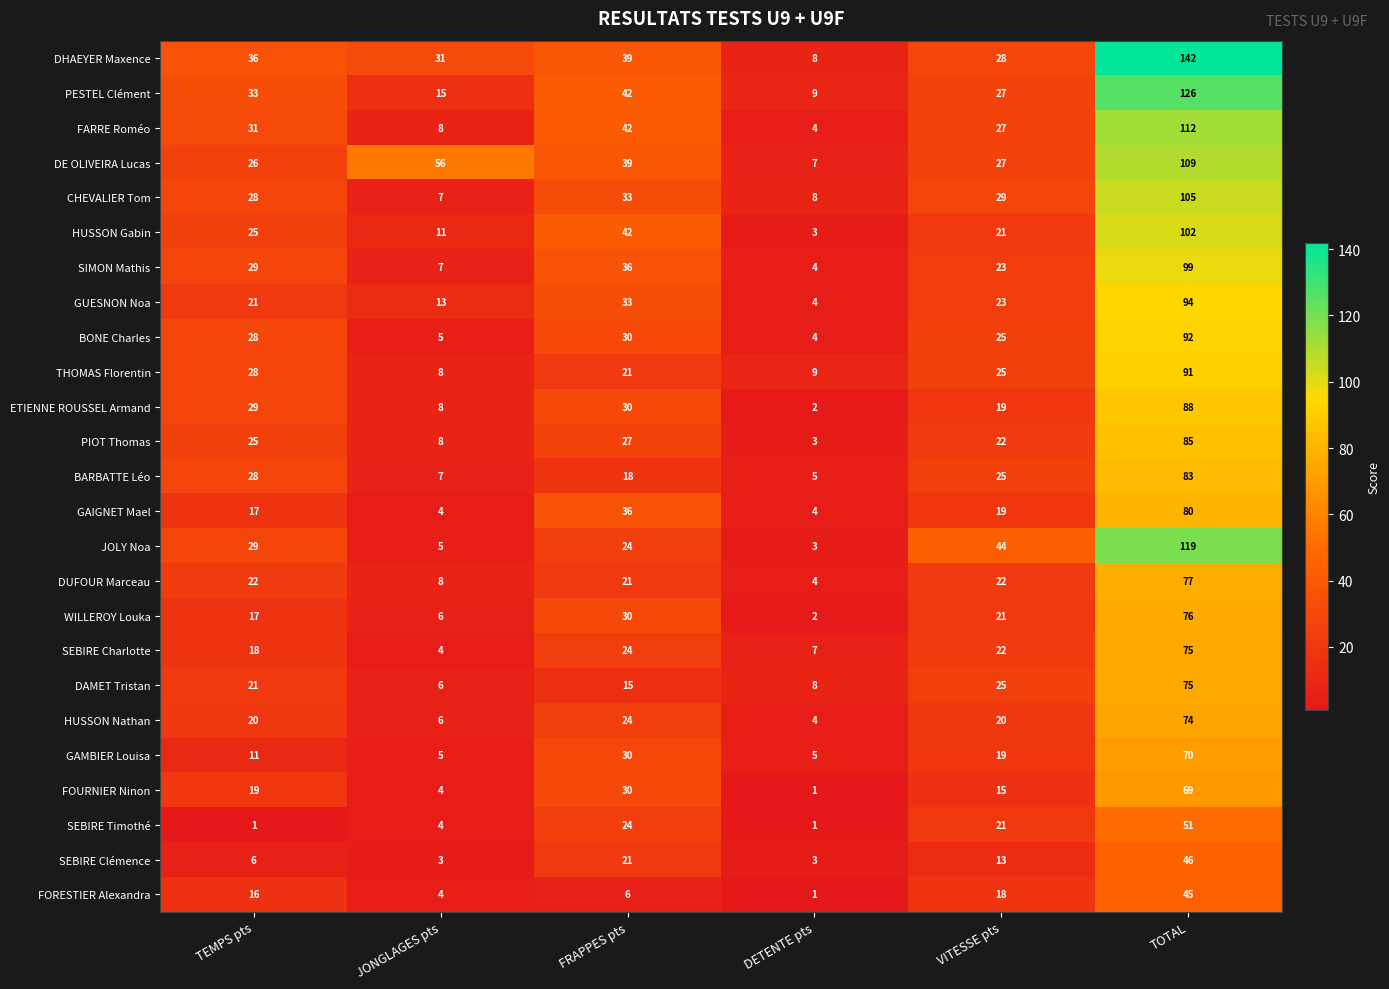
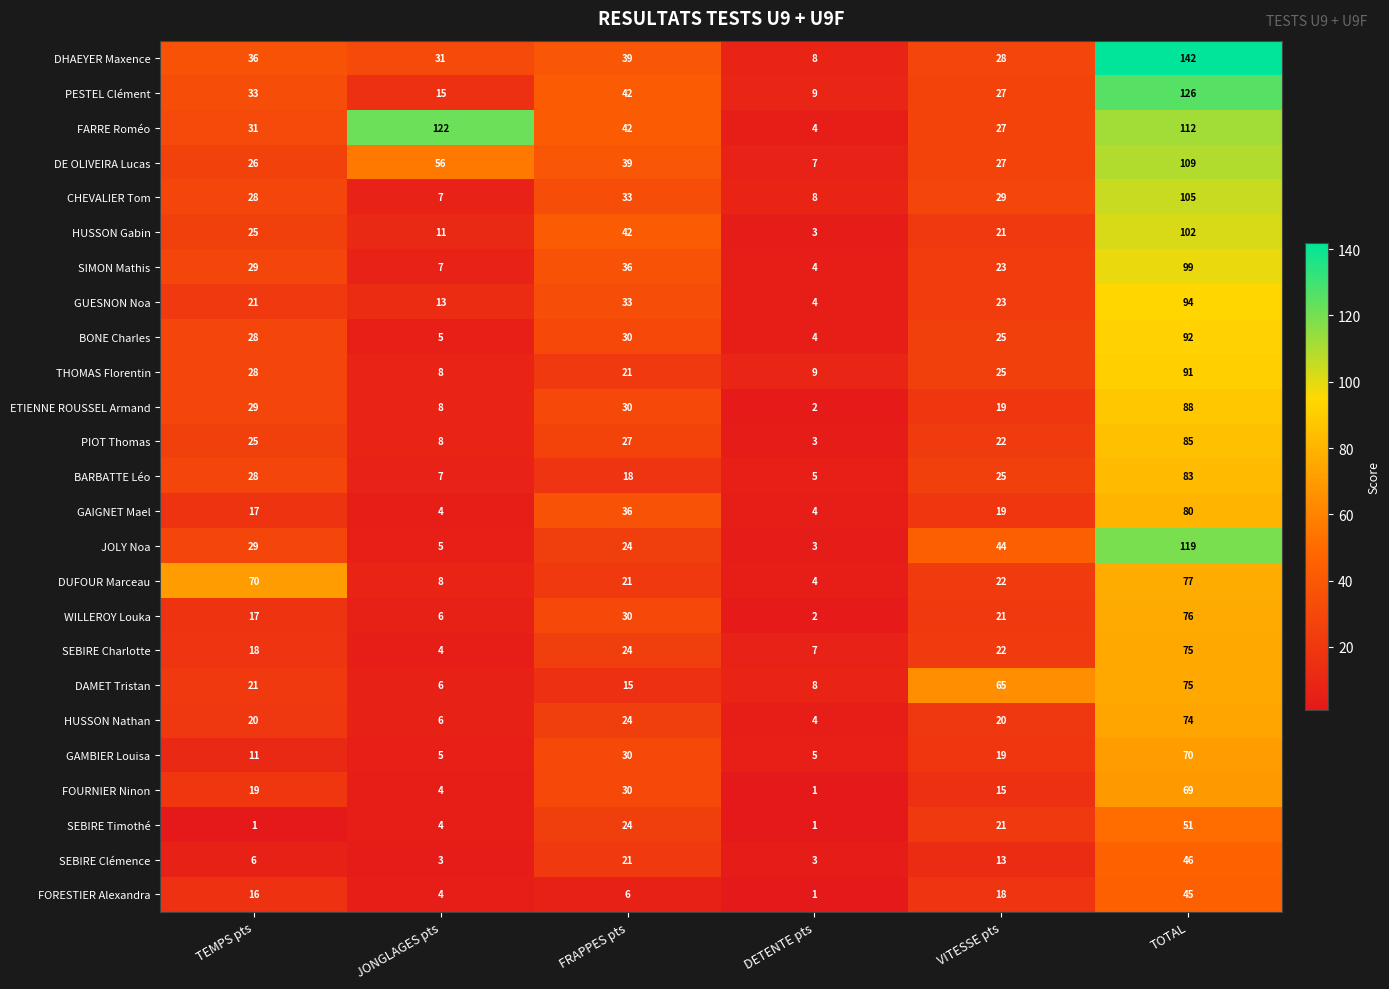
  {
    "DHAEYER Maxence": {
      "TEMPS pts": 36,
      "JONGLAGES pts": 31,
      "FRAPPES pts": 39,
      "DETENTE pts": 8,
      "VITESSE pts": 28,
      "TOTAL": 142
    },
    "PESTEL Clément": {
      "TEMPS pts": 33,
      "JONGLAGES pts": 15,
      "FRAPPES pts": 42,
      "DETENTE pts": 9,
      "VITESSE pts": 27,
      "TOTAL": 126
    },
    "FARRE Roméo": {
      "TEMPS pts": 31,
-     "JONGLAGES pts": 8,
+     "JONGLAGES pts": 122,
      "FRAPPES pts": 42,
      "DETENTE pts": 4,
      "VITESSE pts": 27,
      "TOTAL": 112
    },
    "DE OLIVEIRA Lucas": {
      "TEMPS pts": 26,
      "JONGLAGES pts": 56,
      "FRAPPES pts": 39,
      "DETENTE pts": 7,
      "VITESSE pts": 27,
      "TOTAL": 109
    },
    "CHEVALIER Tom": {
      "TEMPS pts": 28,
      "JONGLAGES pts": 7,
      "FRAPPES pts": 33,
      "DETENTE pts": 8,
      "VITESSE pts": 29,
      "TOTAL": 105
    },
    "HUSSON Gabin": {
      "TEMPS pts": 25,
      "JONGLAGES pts": 11,
      "FRAPPES pts": 42,
      "DETENTE pts": 3,
      "VITESSE pts": 21,
      "TOTAL": 102
    },
    "SIMON Mathis": {
      "TEMPS pts": 29,
      "JONGLAGES pts": 7,
      "FRAPPES pts": 36,
      "DETENTE pts": 4,
      "VITESSE pts": 23,
      "TOTAL": 99
    },
    "GUESNON Noa": {
      "TEMPS pts": 21,
      "JONGLAGES pts": 13,
      "FRAPPES pts": 33,
      "DETENTE pts": 4,
      "VITESSE pts": 23,
      "TOTAL": 94
    },
    "BONE Charles": {
      "TEMPS pts": 28,
      "JONGLAGES pts": 5,
      "FRAPPES pts": 30,
      "DETENTE pts": 4,
      "VITESSE pts": 25,
      "TOTAL": 92
    },
    "THOMAS Florentin": {
      "TEMPS pts": 28,
      "JONGLAGES pts": 8,
      "FRAPPES pts": 21,
      "DETENTE pts": 9,
      "VITESSE pts": 25,
      "TOTAL": 91
    },
    "ETIENNE ROUSSEL Armand": {
      "TEMPS pts": 29,
      "JONGLAGES pts": 8,
      "FRAPPES pts": 30,
      "DETENTE pts": 2,
      "VITESSE pts": 19,
      "TOTAL": 88
    },
    "PIOT Thomas": {
      "TEMPS pts": 25,
      "JONGLAGES pts": 8,
      "FRAPPES pts": 27,
      "DETENTE pts": 3,
      "VITESSE pts": 22,
      "TOTAL": 85
    },
    "BARBATTE Léo": {
      "TEMPS pts": 28,
      "JONGLAGES pts": 7,
      "FRAPPES pts": 18,
      "DETENTE pts": 5,
      "VITESSE pts": 25,
      "TOTAL": 83
    },
    "GAIGNET Mael": {
      "TEMPS pts": 17,
      "JONGLAGES pts": 4,
      "FRAPPES pts": 36,
      "DETENTE pts": 4,
      "VITESSE pts": 19,
      "TOTAL": 80
    },
    "JOLY Noa": {
      "TEMPS pts": 29,
      "JONGLAGES pts": 5,
      "FRAPPES pts": 24,
      "DETENTE pts": 3,
      "VITESSE pts": 44,
      "TOTAL": 119
    },
    "DUFOUR Marceau": {
-     "TEMPS pts": 22,
+     "TEMPS pts": 70,
      "JONGLAGES pts": 8,
      "FRAPPES pts": 21,
      "DETENTE pts": 4,
      "VITESSE pts": 22,
      "TOTAL": 77
    },
    "WILLEROY Louka": {
      "TEMPS pts": 17,
      "JONGLAGES pts": 6,
      "FRAPPES pts": 30,
      "DETENTE pts": 2,
      "VITESSE pts": 21,
      "TOTAL": 76
    },
    "SEBIRE Charlotte": {
      "TEMPS pts": 18,
      "JONGLAGES pts": 4,
      "FRAPPES pts": 24,
      "DETENTE pts": 7,
      "VITESSE pts": 22,
      "TOTAL": 75
    },
    "DAMET Tristan": {
      "TEMPS pts": 21,
      "JONGLAGES pts": 6,
      "FRAPPES pts": 15,
      "DETENTE pts": 8,
-     "VITESSE pts": 25,
+     "VITESSE pts": 65,
      "TOTAL": 75
    },
    "HUSSON Nathan": {
      "TEMPS pts": 20,
      "JONGLAGES pts": 6,
      "FRAPPES pts": 24,
      "DETENTE pts": 4,
      "VITESSE pts": 20,
      "TOTAL": 74
    },
    "GAMBIER Louisa": {
      "TEMPS pts": 11,
      "JONGLAGES pts": 5,
      "FRAPPES pts": 30,
      "DETENTE pts": 5,
      "VITESSE pts": 19,
      "TOTAL": 70
    },
    "FOURNIER Ninon": {
      "TEMPS pts": 19,
      "JONGLAGES pts": 4,
      "FRAPPES pts": 30,
      "DETENTE pts": 1,
      "VITESSE pts": 15,
      "TOTAL": 69
    },
    "SEBIRE Timothé": {
      "TEMPS pts": 1,
      "JONGLAGES pts": 4,
      "FRAPPES pts": 24,
      "DETENTE pts": 1,
      "VITESSE pts": 21,
      "TOTAL": 51
    },
    "SEBIRE Clémence": {
      "TEMPS pts": 6,
      "JONGLAGES pts": 3,
      "FRAPPES pts": 21,
      "DETENTE pts": 3,
      "VITESSE pts": 13,
      "TOTAL": 46
    },
    "FORESTIER Alexandra": {
      "TEMPS pts": 16,
      "JONGLAGES pts": 4,
      "FRAPPES pts": 6,
      "DETENTE pts": 1,
      "VITESSE pts": 18,
      "TOTAL": 45
    }
  }
